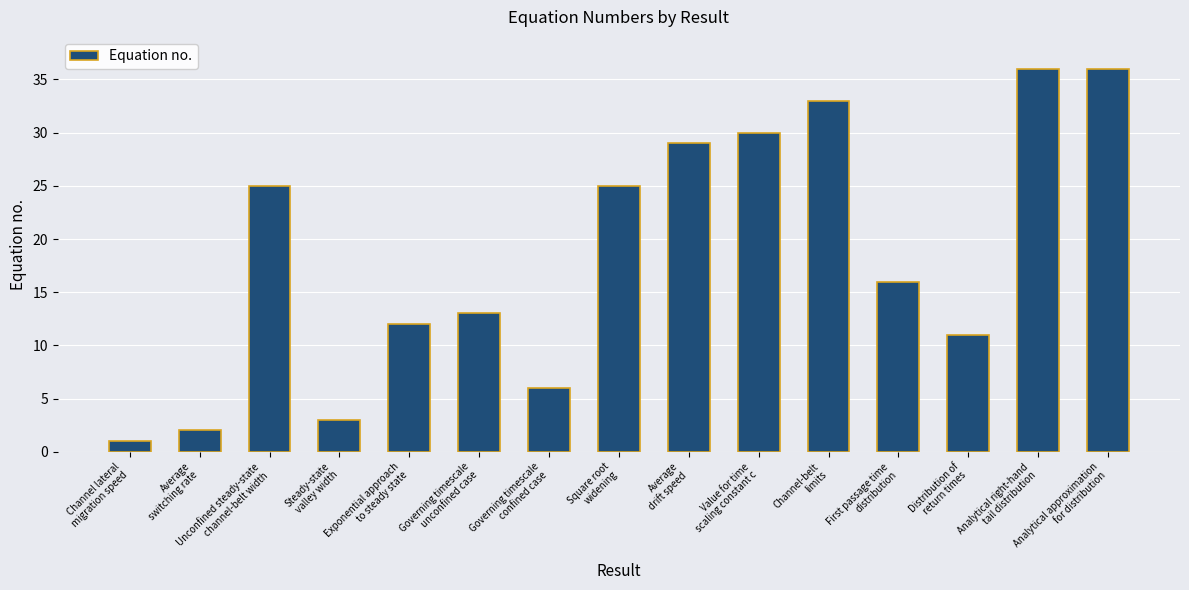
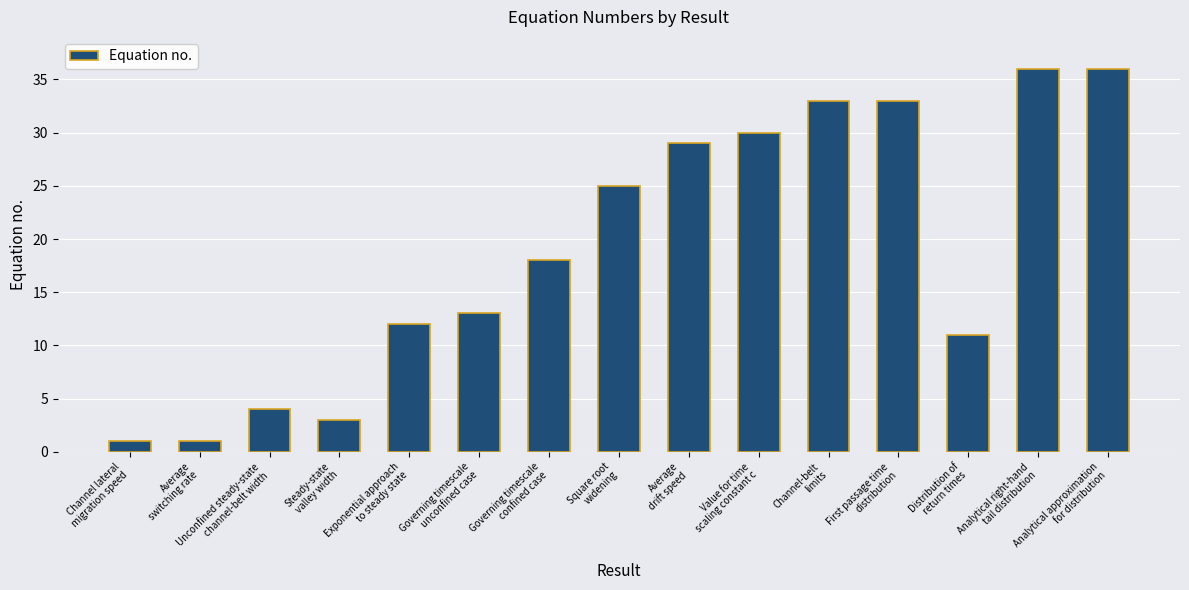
  {
    "Channel lateral migration speed": 1,
-   "Average switching rate": 2,
-   "Unconfined steady-state channel-belt width": 25,
+   "Average switching rate": 1,
+   "Unconfined steady-state channel-belt width": 4,
    "Steady-state valley width": 3,
    "Exponential approach to steady state": 12,
    "Governing timescale unconfined case": 13,
-   "Governing timescale confined case": 6,
+   "Governing timescale confined case": 18,
    "Square root widening": 25,
    "Average drift speed": 29,
    "Value for time scaling constant c": 30,
    "Channel-belt limits": 33,
-   "First passage time distribution": 16,
+   "First passage time distribution": 33,
    "Distribution of return times": 11,
    "Analytical right-hand tail distribution": 36,
    "Analytical approximation for distribution": 36
  }
